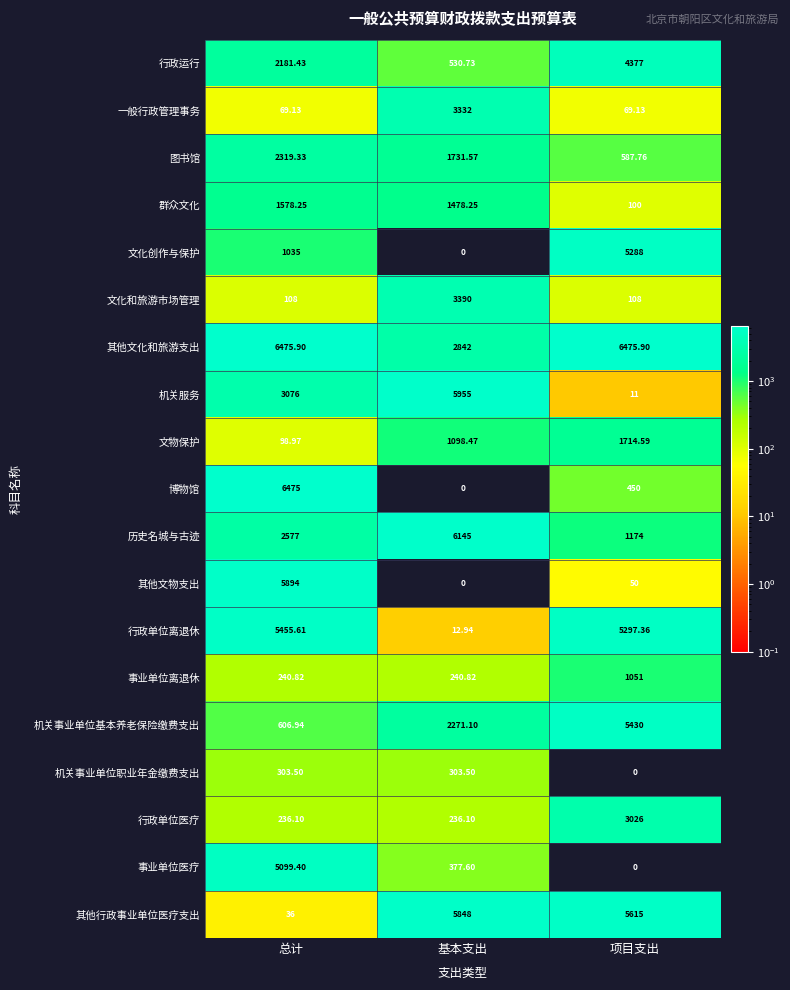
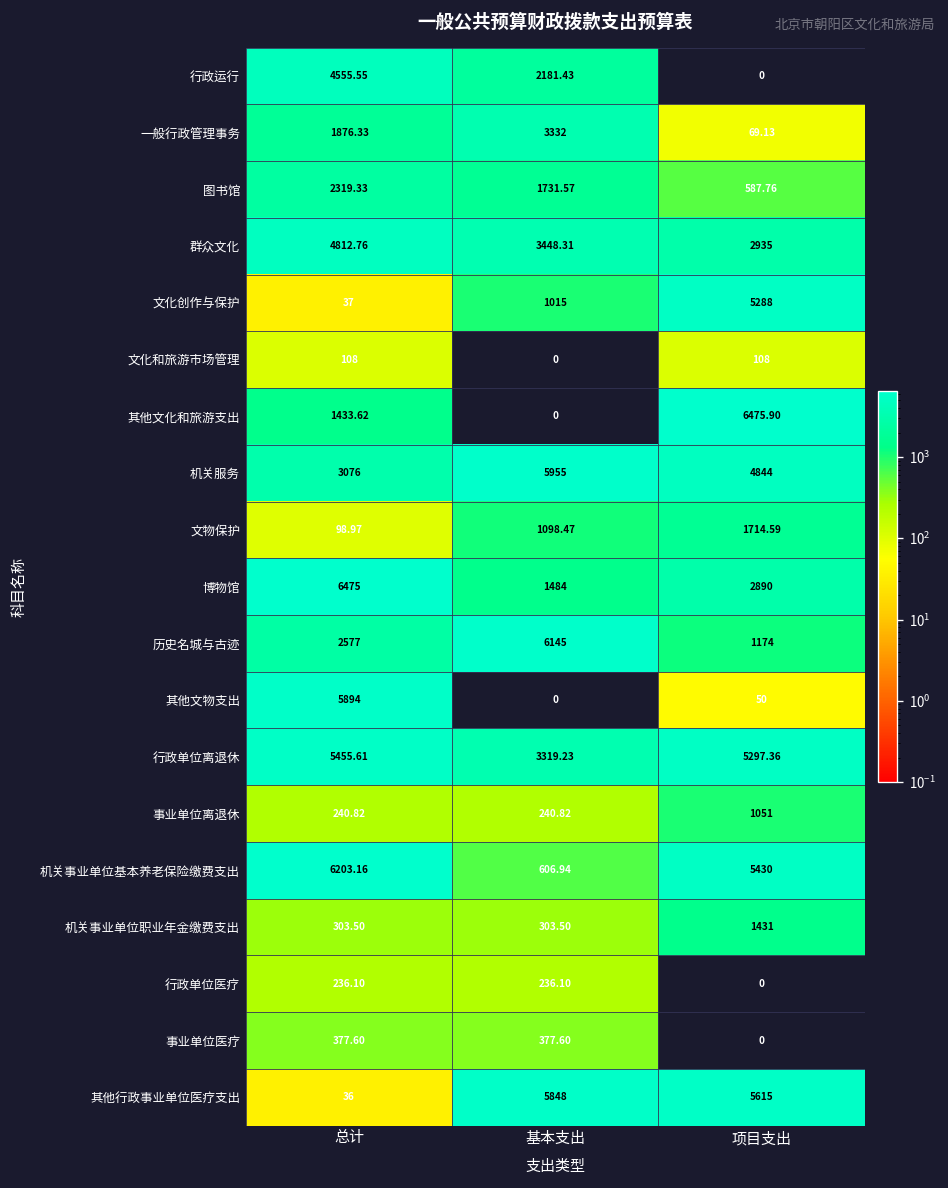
  {
    "行政运行": {
-     "总计": 2181.43,
-     "基本支出": 530.73,
-     "项目支出": 4377
+     "总计": 4555.55,
+     "基本支出": 2181.43,
+     "项目支出": 0
    },
    "一般行政管理事务": {
-     "总计": 69.13,
+     "总计": 1876.33,
      "基本支出": 3332,
      "项目支出": 69.13
    },
    "图书馆": {
      "总计": 2319.33,
      "基本支出": 1731.57,
      "项目支出": 587.76
    },
    "群众文化": {
-     "总计": 1578.25,
-     "基本支出": 1478.25,
-     "项目支出": 100
+     "总计": 4812.76,
+     "基本支出": 3448.31,
+     "项目支出": 2935
    },
    "文化创作与保护": {
-     "总计": 1035,
-     "基本支出": 0,
+     "总计": 37,
+     "基本支出": 1015,
      "项目支出": 5288
    },
    "文化和旅游市场管理": {
      "总计": 108,
-     "基本支出": 3390,
+     "基本支出": 0,
      "项目支出": 108
    },
    "其他文化和旅游支出": {
-     "总计": 6475.90,
-     "基本支出": 2842,
+     "总计": 1433.62,
+     "基本支出": 0,
      "项目支出": 6475.90
    },
    "机关服务": {
      "总计": 3076,
      "基本支出": 5955,
-     "项目支出": 11
+     "项目支出": 4844
    },
    "文物保护": {
      "总计": 98.97,
      "基本支出": 1098.47,
      "项目支出": 1714.59
    },
    "博物馆": {
      "总计": 6475,
-     "基本支出": 0,
-     "项目支出": 450
+     "基本支出": 1484,
+     "项目支出": 2890
    },
    "历史名城与古迹": {
      "总计": 2577,
      "基本支出": 6145,
      "项目支出": 1174
    },
    "其他文物支出": {
      "总计": 5894,
      "基本支出": 0,
      "项目支出": 50
    },
    "行政单位离退休": {
      "总计": 5455.61,
-     "基本支出": 12.94,
+     "基本支出": 3319.23,
      "项目支出": 5297.36
    },
    "事业单位离退休": {
      "总计": 240.82,
      "基本支出": 240.82,
      "项目支出": 1051
    },
    "机关事业单位基本养老保险缴费支出": {
-     "总计": 606.94,
-     "基本支出": 2271.10,
+     "总计": 6203.16,
+     "基本支出": 606.94,
      "项目支出": 5430
    },
    "机关事业单位职业年金缴费支出": {
      "总计": 303.50,
      "基本支出": 303.50,
-     "项目支出": 0
+     "项目支出": 1431
    },
    "行政单位医疗": {
      "总计": 236.10,
      "基本支出": 236.10,
-     "项目支出": 3026
+     "项目支出": 0
    },
    "事业单位医疗": {
-     "总计": 5099.40,
+     "总计": 377.60,
      "基本支出": 377.60,
      "项目支出": 0
    },
    "其他行政事业单位医疗支出": {
      "总计": 36,
      "基本支出": 5848,
      "项目支出": 5615
    }
  }
